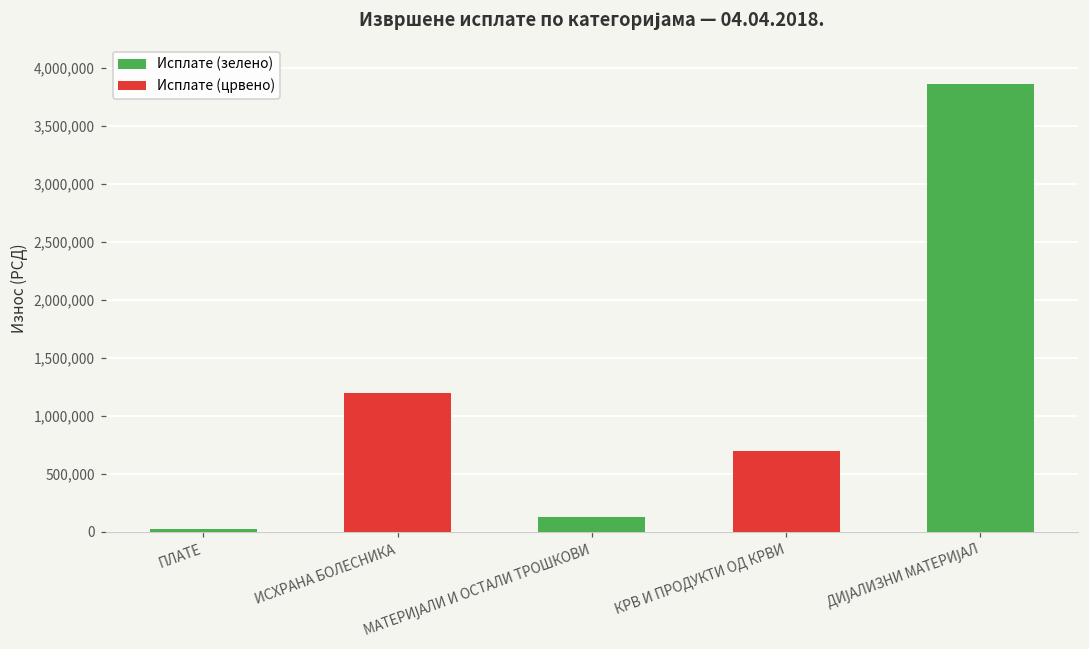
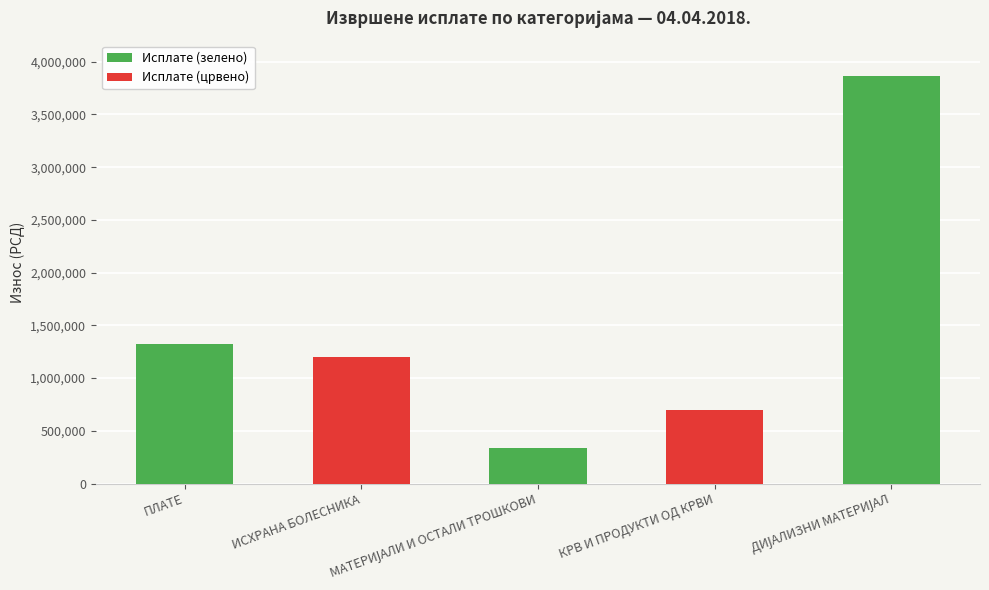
  {
-   "ПЛАТЕ": "30,000",
+   "ПЛАТЕ": "1,320,000",
    "ИСХРАНА БОЛЕСНИКА": "1,200,000",
-   "МАТЕРИЈАЛИ И ОСТАЛИ ТРОШКОВИ": "130,000",
+   "МАТЕРИЈАЛИ И ОСТАЛИ ТРОШКОВИ": "340,000",
    "КРВ И ПРОДУКТИ ОД КРВИ": "700,000",
    "ДИЈАЛИЗНИ МАТЕРИЈАЛ": "3,860,000"
  }
